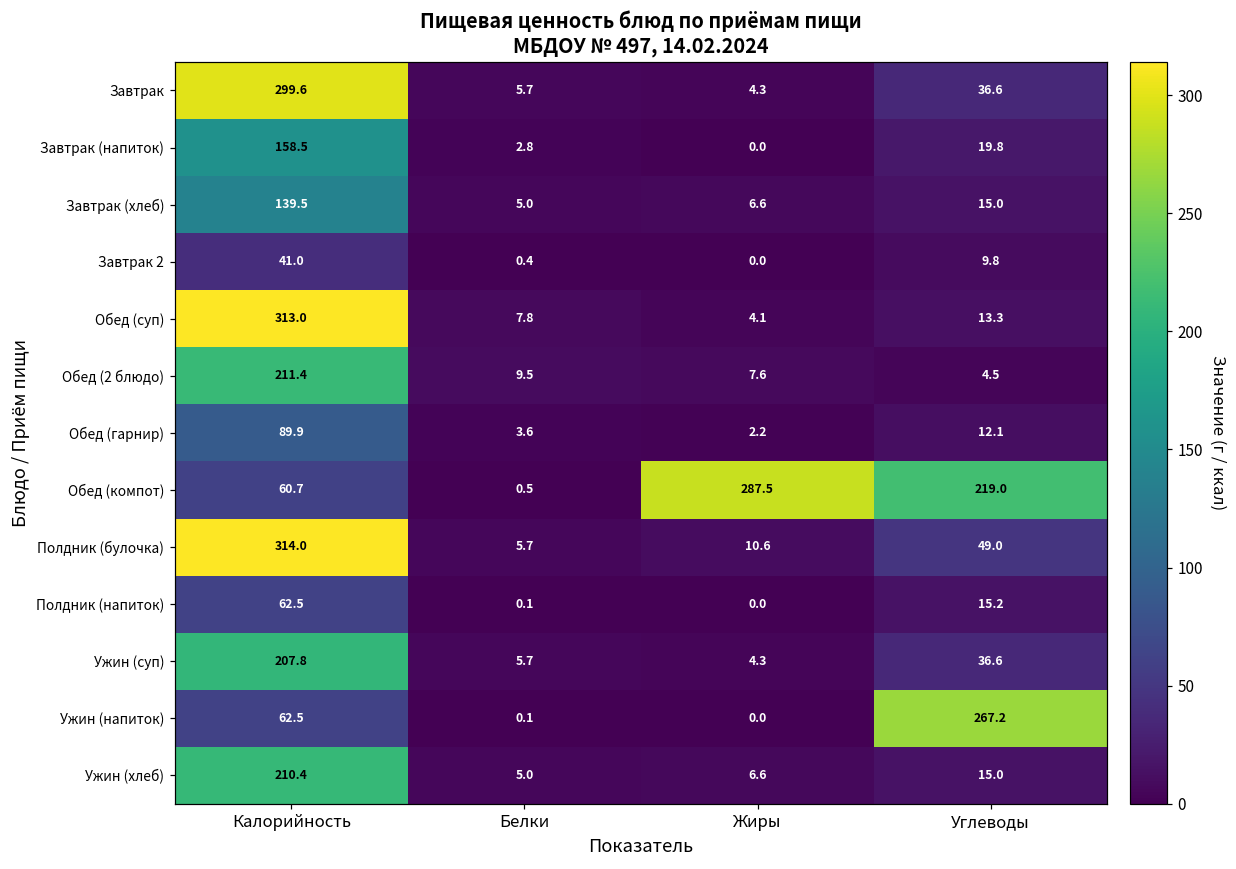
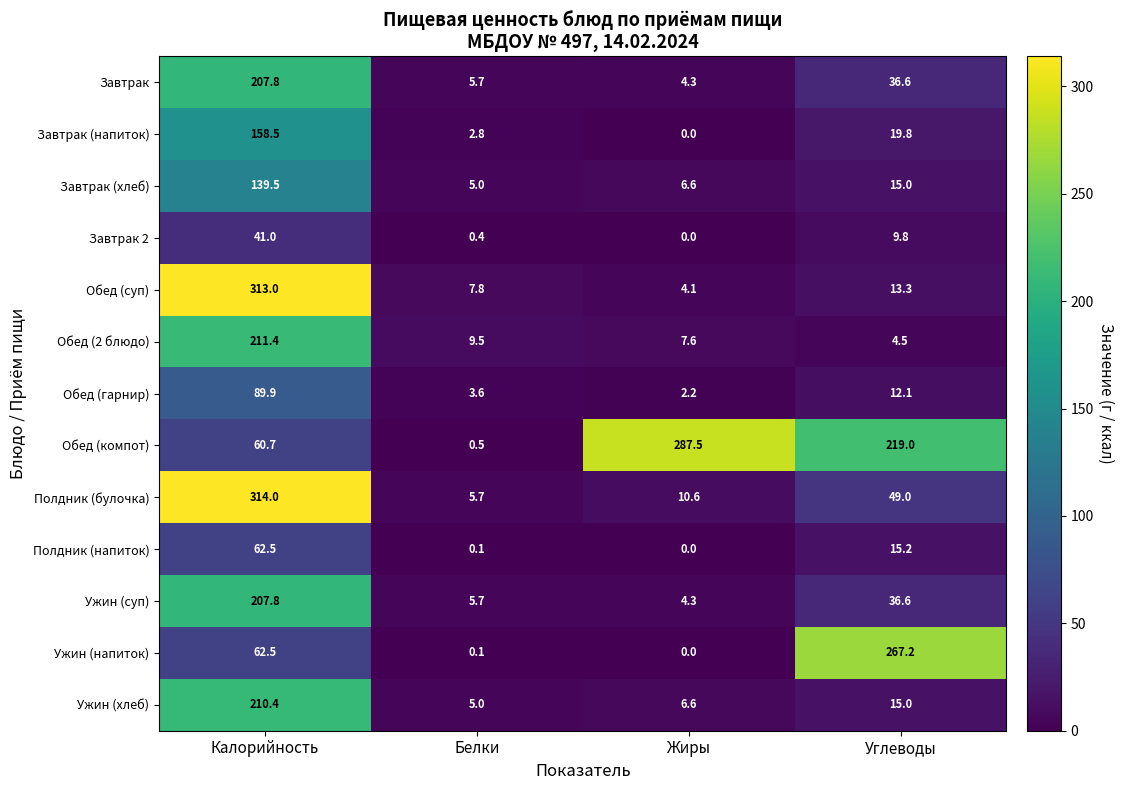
  {
    "Завтрак": {
-     "Калорийность": 299.6,
+     "Калорийность": 207.8,
      "Белки": 5.7,
      "Жиры": 4.3,
      "Углеводы": 36.6
    },
    "Завтрак (напиток)": {
      "Калорийность": 158.5,
      "Белки": 2.8,
      "Жиры": 0.0,
      "Углеводы": 19.8
    },
    "Завтрак (хлеб)": {
      "Калорийность": 139.5,
      "Белки": 5.0,
      "Жиры": 6.6,
      "Углеводы": 15.0
    },
    "Завтрак 2": {
      "Калорийность": 41.0,
      "Белки": 0.4,
      "Жиры": 0.0,
      "Углеводы": 9.8
    },
    "Обед (суп)": {
      "Калорийность": 313.0,
      "Белки": 7.8,
      "Жиры": 4.1,
      "Углеводы": 13.3
    },
    "Обед (2 блюдо)": {
      "Калорийность": 211.4,
      "Белки": 9.5,
      "Жиры": 7.6,
      "Углеводы": 4.5
    },
    "Обед (гарнир)": {
      "Калорийность": 89.9,
      "Белки": 3.6,
      "Жиры": 2.2,
      "Углеводы": 12.1
    },
    "Обед (компот)": {
      "Калорийность": 60.7,
      "Белки": 0.5,
      "Жиры": 287.5,
      "Углеводы": 219.0
    },
    "Полдник (булочка)": {
      "Калорийность": 314.0,
      "Белки": 5.7,
      "Жиры": 10.6,
      "Углеводы": 49.0
    },
    "Полдник (напиток)": {
      "Калорийность": 62.5,
      "Белки": 0.1,
      "Жиры": 0.0,
      "Углеводы": 15.2
    },
    "Ужин (суп)": {
      "Калорийность": 207.8,
      "Белки": 5.7,
      "Жиры": 4.3,
      "Углеводы": 36.6
    },
    "Ужин (напиток)": {
      "Калорийность": 62.5,
      "Белки": 0.1,
      "Жиры": 0.0,
      "Углеводы": 267.2
    },
    "Ужин (хлеб)": {
      "Калорийность": 210.4,
      "Белки": 5.0,
      "Жиры": 6.6,
      "Углеводы": 15.0
    }
  }
